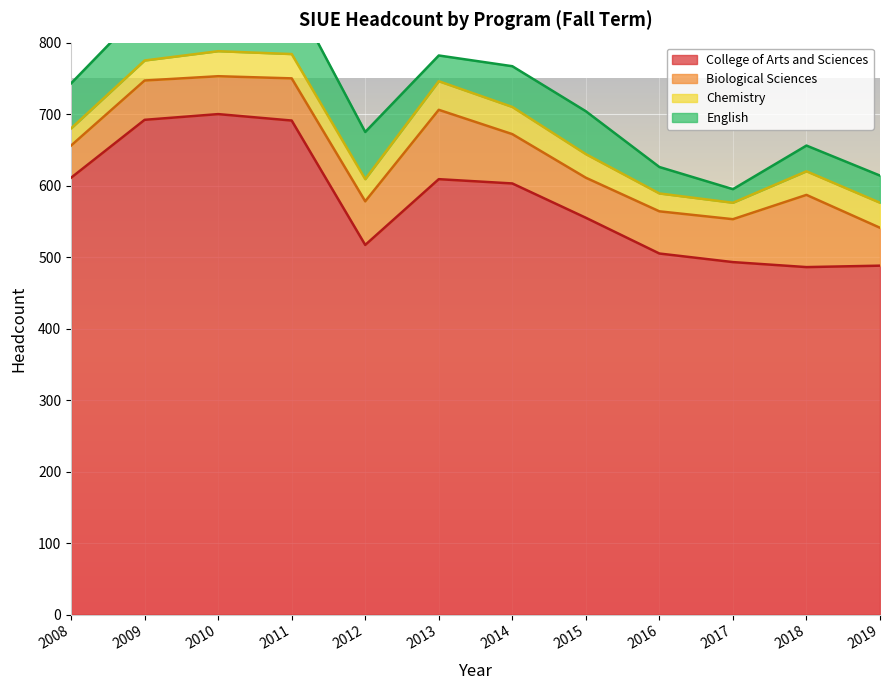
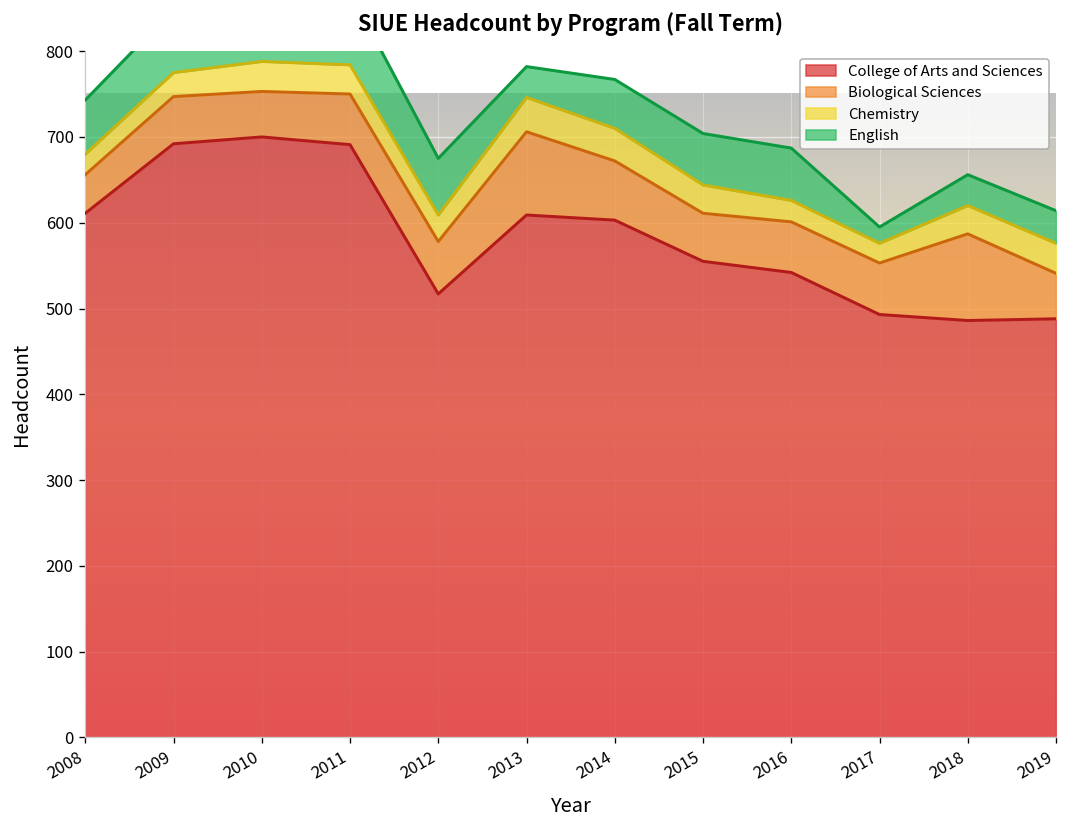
  {
    "College of Arts and Sciences": {
      "2008": 610,
      "2009": 690,
      "2010": 700,
      "2011": 690,
      "2012": 520,
      "2013": 610,
      "2014": 600,
      "2015": 560,
-     "2016": 510,
+     "2016": 540,
      "2017": 490,
      "2018": 490,
      "2019": 490
    },
    "Biological Sciences": {
      "2008": 50,
      "2009": 60,
      "2010": 50,
      "2011": 60,
      "2012": 60,
      "2013": 100,
      "2014": 70,
      "2015": 60,
      "2016": 60,
      "2017": 60,
      "2018": 100,
      "2019": 50
    },
    "Chemistry": {
      "2008": 20,
      "2009": 30,
      "2010": 40,
      "2011": 30,
      "2012": 30,
      "2013": 40,
      "2014": 40,
      "2015": 30,
      "2016": 30,
      "2017": 20,
      "2018": 30,
      "2019": 40
    },
    "English": {
      "2008": 60,
      "2012": 70,
      "2013": 40,
      "2014": 60,
      "2015": 60,
-     "2016": 40,
+     "2016": 60,
      "2017": 20,
      "2018": 40,
      "2019": 40
    }
  }
